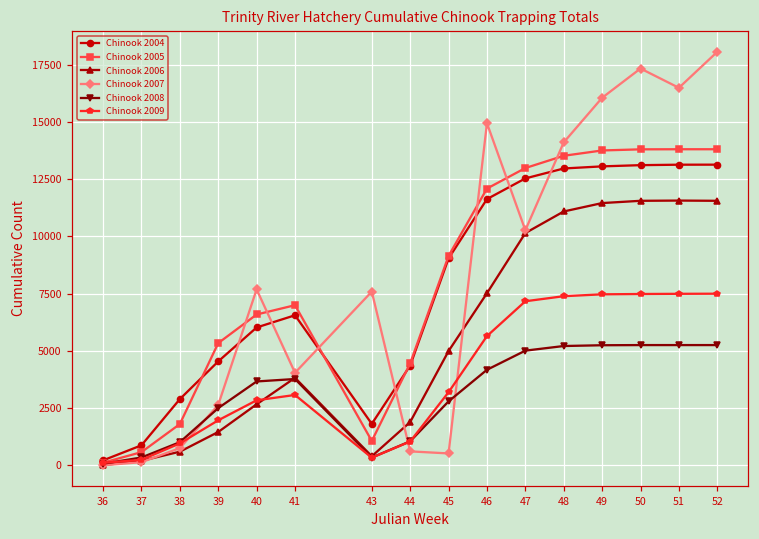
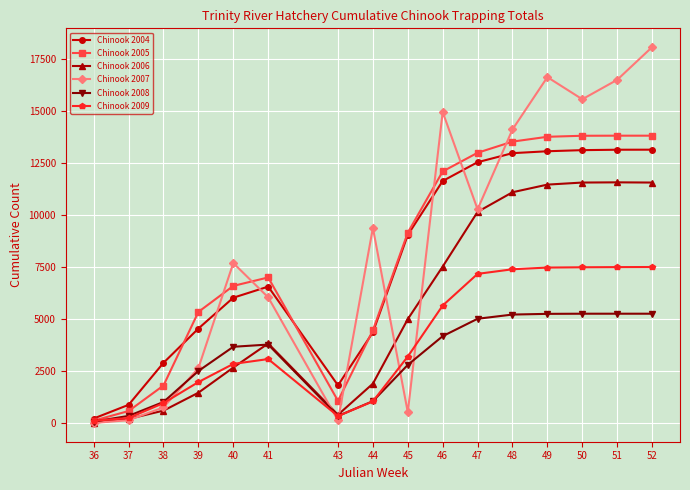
  {
    "Chinook 2007": {
      "38": 700,
      "39": 2600,
      "40": 7700,
-     "41": 4000,
-     "43": 7600,
-     "44": 600,
+     "41": 6000,
+     "43": 100,
+     "44": 9400,
      "45": 500,
      "46": 14900,
      "47": 10300,
      "48": 14100,
-     "49": 16100,
-     "50": 17300,
+     "49": 16600,
+     "50": 15600,
      "51": 16500,
      "52": 18100
    }
  }
